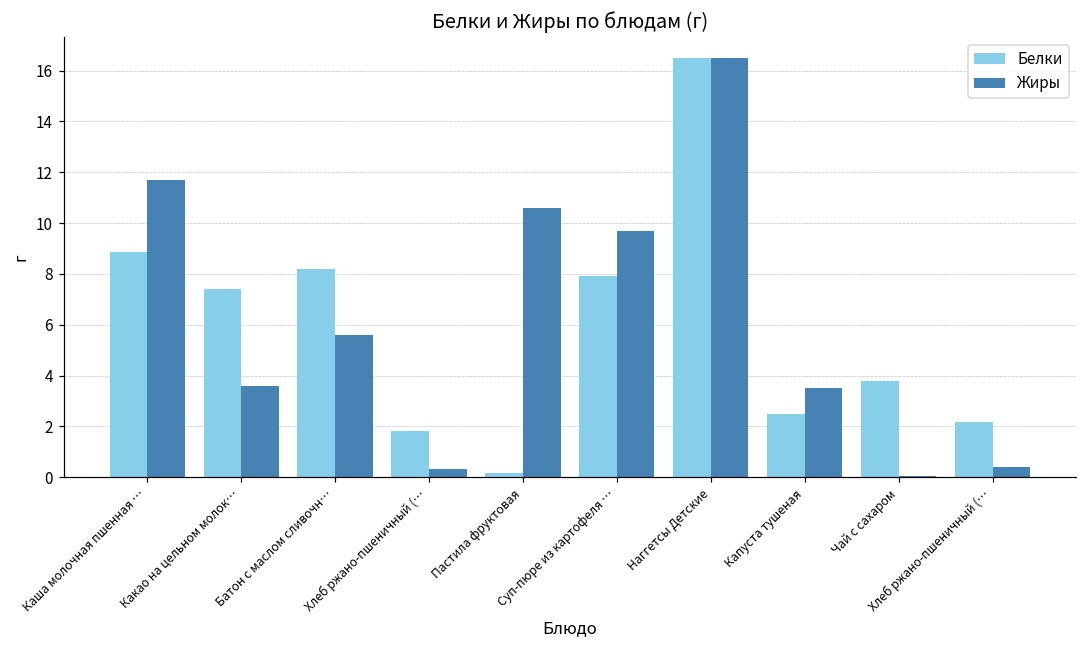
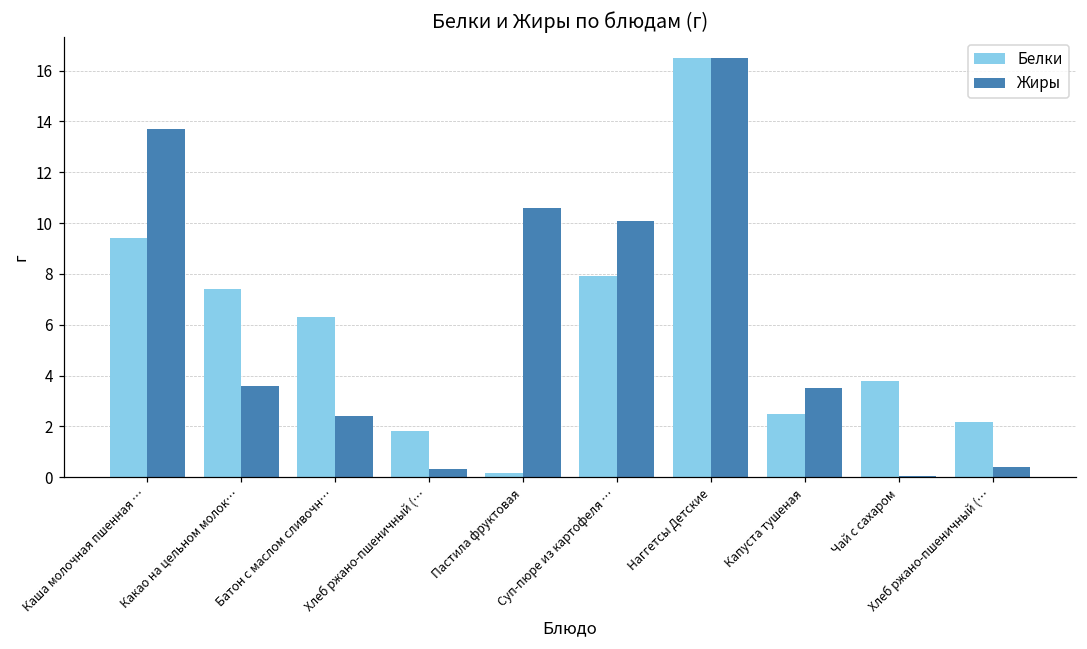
  {
    "Белки": {
-     "Каша молочная пшенная …": 8.9,
+     "Каша молочная пшенная …": 9.4,
      "Какао на цельном молок…": 7.4,
-     "Батон с маслом сливочн…": 8.2,
+     "Батон с маслом сливочн…": 6.3,
      "Пастила фруктовая": 0.2,
      "Суп-пюре из картофеля …": 7.9,
      "Наггетсы Детские": 16.5,
      "Капуста тушеная": 2.5,
      "Чай с сахаром": 3.8
    },
    "Жиры": {
-     "Каша молочная пшенная …": 11.7,
+     "Каша молочная пшенная …": 13.7,
      "Какао на цельном молок…": 3.6,
-     "Батон с маслом сливочн…": 5.6,
+     "Батон с маслом сливочн…": 2.4,
      "Пастила фруктовая": 10.6,
-     "Суп-пюре из картофеля …": 9.7,
+     "Суп-пюре из картофеля …": 10.1,
      "Наггетсы Детские": 16.5,
      "Капуста тушеная": 3.5
    }
  }
